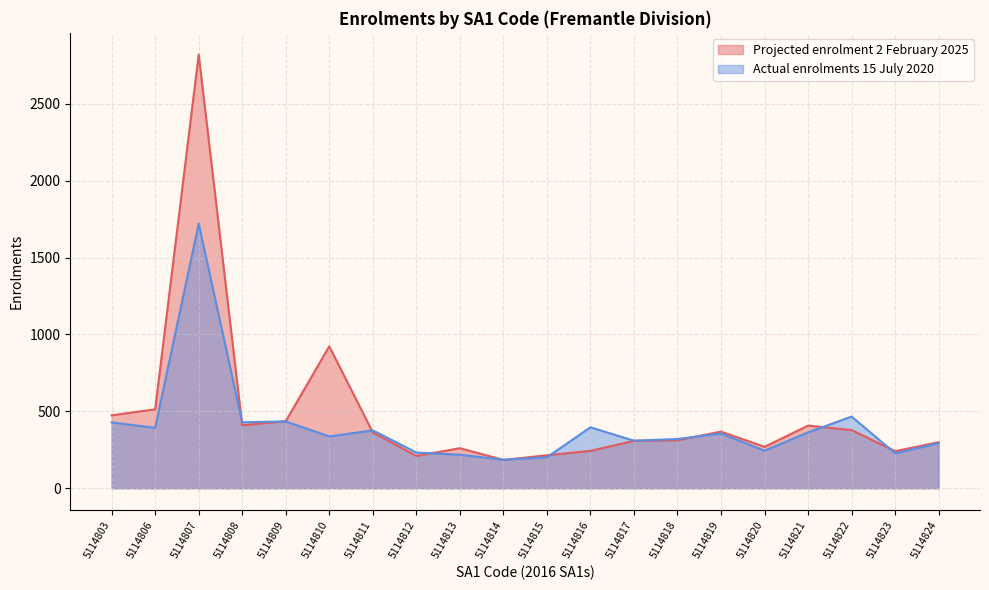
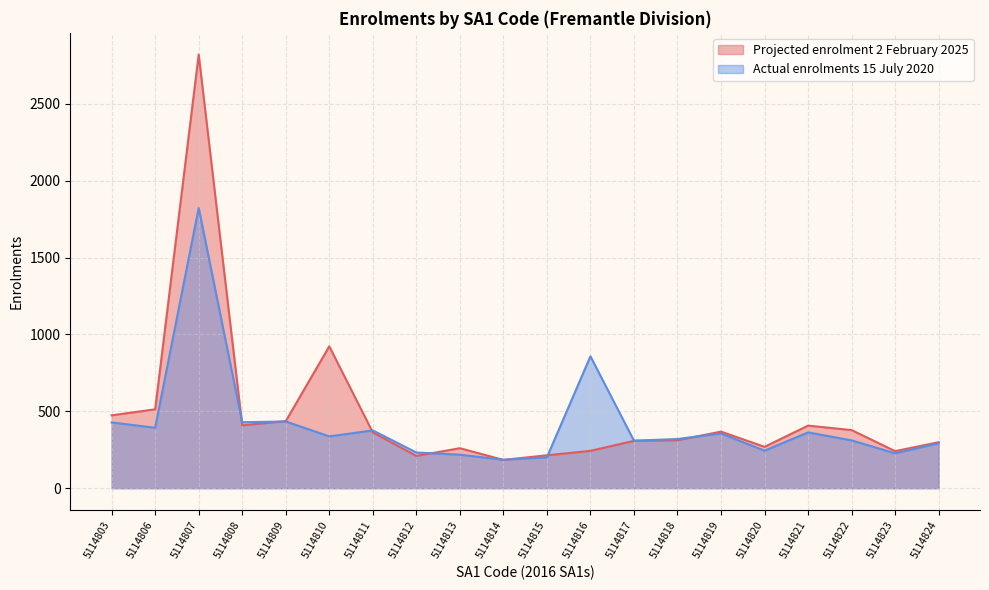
  {
    "Projected enrolment 2 February 2025": {
      "5114803": 470,
      "5114806": 510,
      "5114807": 2820,
      "5114808": 410,
      "5114810": 920,
      "5114812": 210,
      "5114813": 260,
      "5114816": 240,
      "5114820": 270,
      "5114821": 410,
      "5114822": 380
    },
    "Actual enrolments 15 July 2020": {
      "5114803": 430,
      "5114806": 390,
-     "5114807": 1720,
+     "5114807": 1820,
      "5114808": 430,
      "5114810": 340,
      "5114812": 230,
      "5114813": 220,
-     "5114816": 400,
+     "5114816": 860,
      "5114820": 240,
      "5114821": 360,
-     "5114822": 470
+     "5114822": 310
    }
  }
